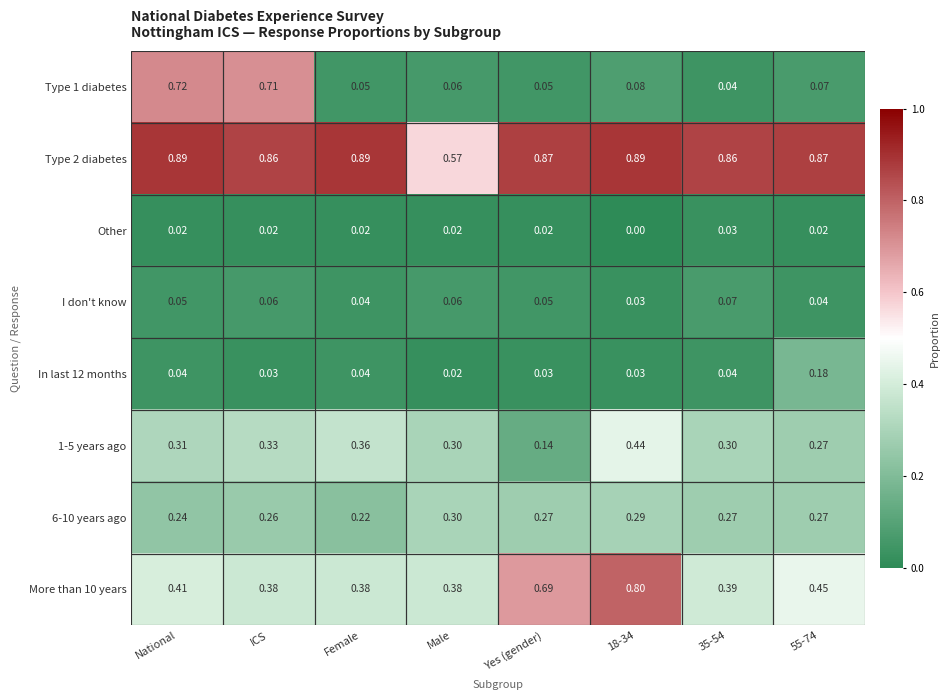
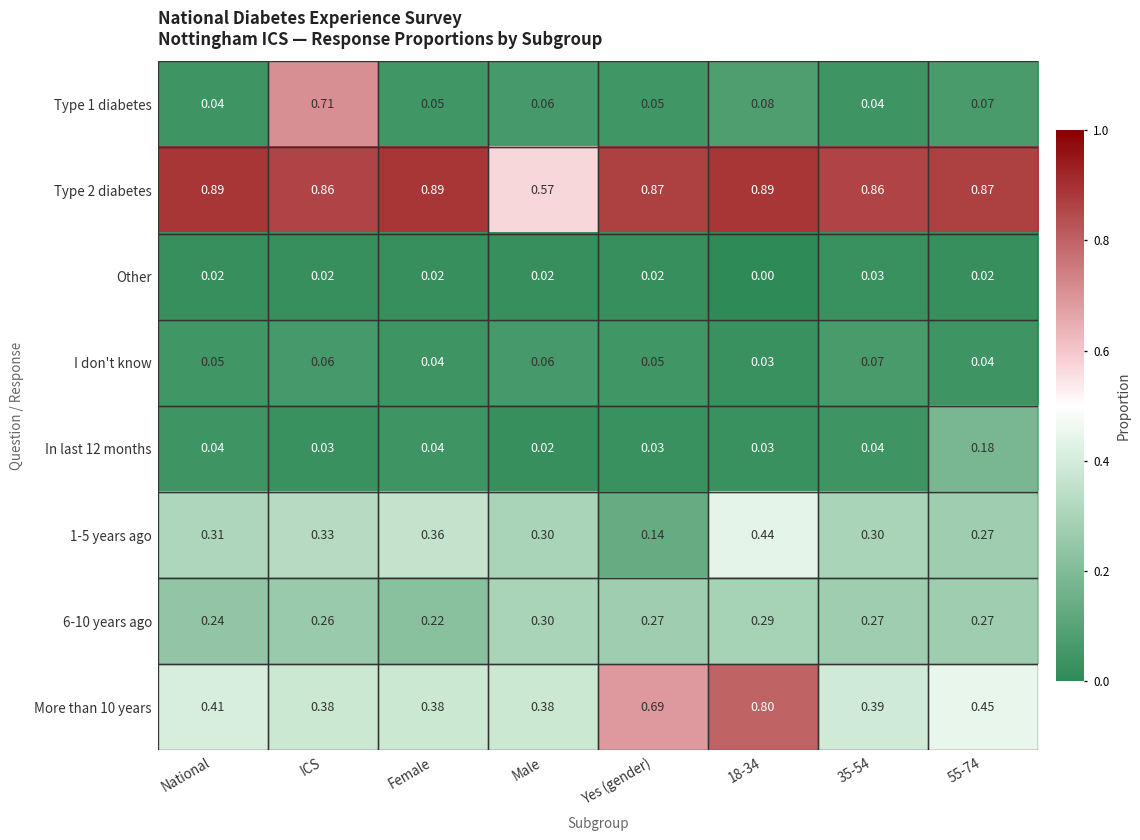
  {
    "Type 1 diabetes": {
-     "National": 0.72,
+     "National": 0.04,
      "ICS": 0.71,
      "Female": 0.05,
      "Male": 0.06,
      "Yes (gender)": 0.05,
      "18-34": 0.08,
      "35-54": 0.04,
      "55-74": 0.07
    },
    "Type 2 diabetes": {
      "National": 0.89,
      "ICS": 0.86,
      "Female": 0.89,
      "Male": 0.57,
      "Yes (gender)": 0.87,
      "18-34": 0.89,
      "35-54": 0.86,
      "55-74": 0.87
    },
    "Other": {
      "National": 0.02,
      "ICS": 0.02,
      "Female": 0.02,
      "Male": 0.02,
      "Yes (gender)": 0.02,
      "18-34": 0.00,
      "35-54": 0.03,
      "55-74": 0.02
    },
    "I don't know": {
      "National": 0.05,
      "ICS": 0.06,
      "Female": 0.04,
      "Male": 0.06,
      "Yes (gender)": 0.05,
      "18-34": 0.03,
      "35-54": 0.07,
      "55-74": 0.04
    },
    "In last 12 months": {
      "National": 0.04,
      "ICS": 0.03,
      "Female": 0.04,
      "Male": 0.02,
      "Yes (gender)": 0.03,
      "18-34": 0.03,
      "35-54": 0.04,
      "55-74": 0.18
    },
    "1-5 years ago": {
      "National": 0.31,
      "ICS": 0.33,
      "Female": 0.36,
      "Male": 0.30,
      "Yes (gender)": 0.14,
      "18-34": 0.44,
      "35-54": 0.30,
      "55-74": 0.27
    },
    "6-10 years ago": {
      "National": 0.24,
      "ICS": 0.26,
      "Female": 0.22,
      "Male": 0.30,
      "Yes (gender)": 0.27,
      "18-34": 0.29,
      "35-54": 0.27,
      "55-74": 0.27
    },
    "More than 10 years": {
      "National": 0.41,
      "ICS": 0.38,
      "Female": 0.38,
      "Male": 0.38,
      "Yes (gender)": 0.69,
      "18-34": 0.80,
      "35-54": 0.39,
      "55-74": 0.45
    }
  }
